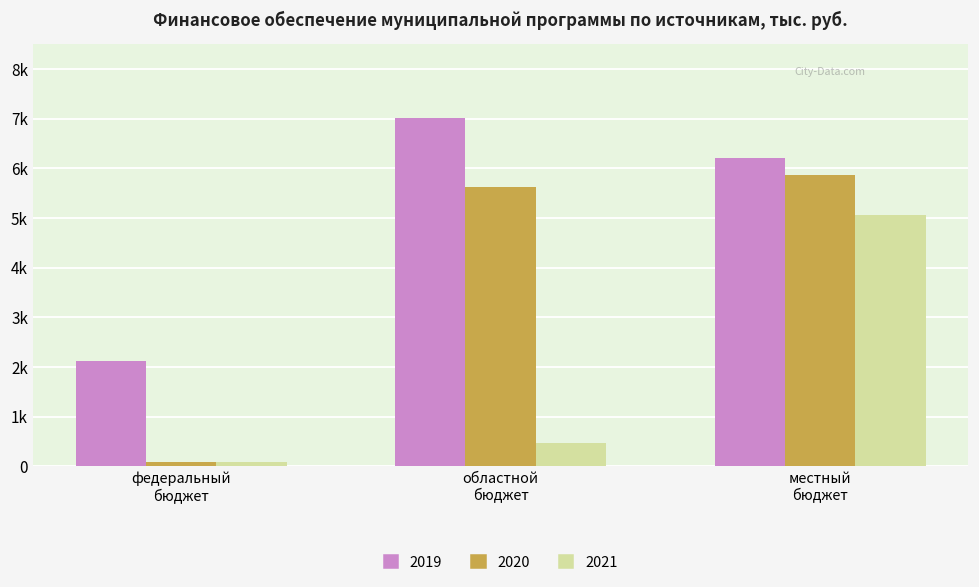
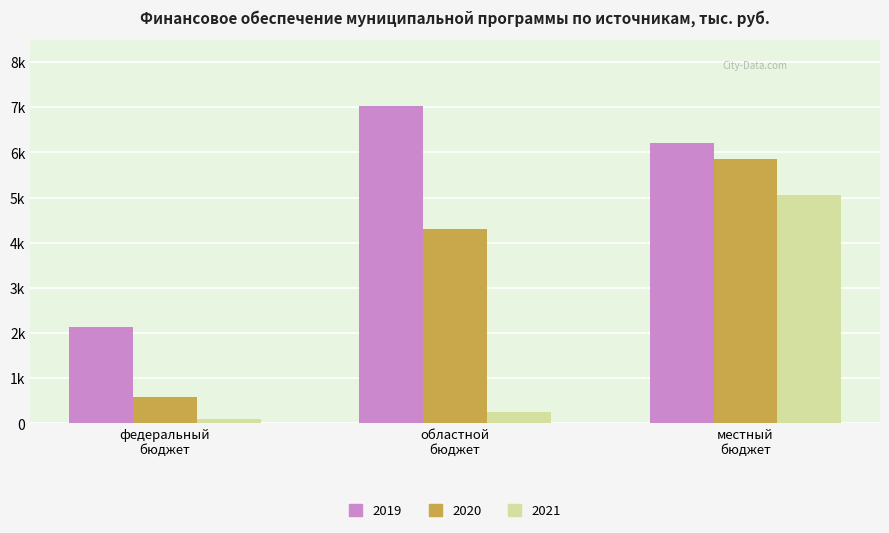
  {
    "2019": {
      "федеральный бюджет": 2100,
      "областной бюджет": 7000,
      "местный бюджет": 6200
    },
    "2020": {
-     "федеральный бюджет": 100,
-     "областной бюджет": 5600,
+     "федеральный бюджет": 600,
+     "областной бюджет": 4300,
      "местный бюджет": 5900
    },
    "2021": {
      "федеральный бюджет": 100,
-     "областной бюджет": 500,
+     "областной бюджет": 200,
      "местный бюджет": 5100
    }
  }
